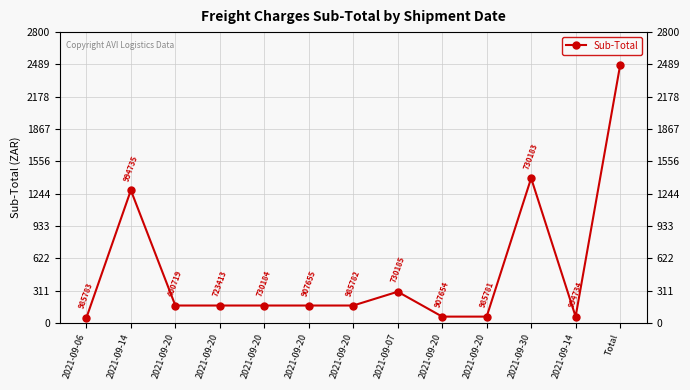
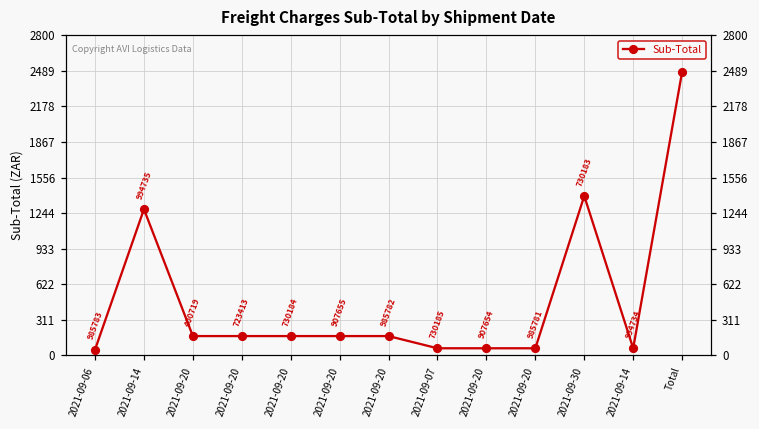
  {
-   "2021-09-07": 300,
+   "2021-09-07": 60,
    "Total": 2480
  }
